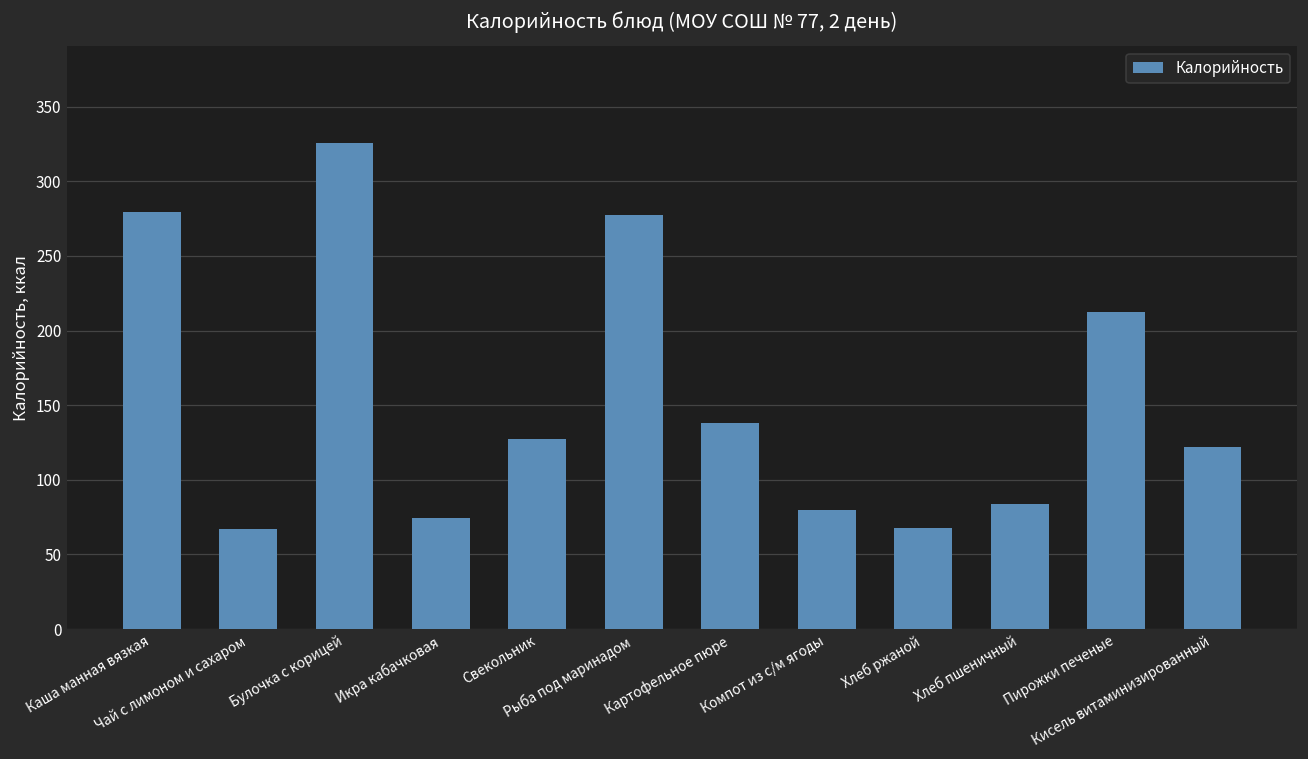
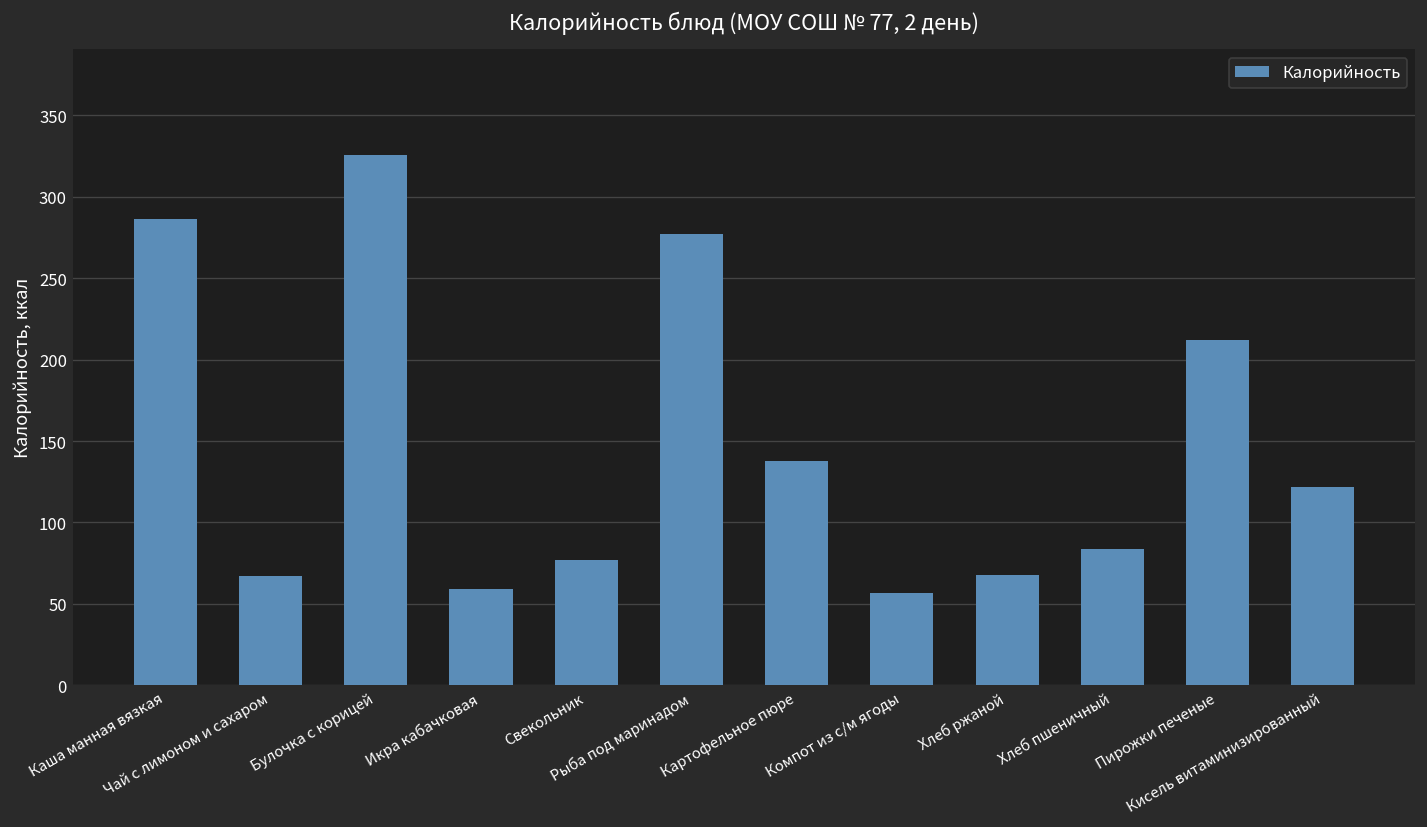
  {
-   "Каша манная вязкая": 279,
+   "Каша манная вязкая": 287,
    "Чай с лимоном и сахаром": 67,
    "Булочка с корицей": 325,
-   "Икра кабачковая": 74,
-   "Свекольник": 128,
+   "Икра кабачковая": 59,
+   "Свекольник": 77,
    "Рыба под маринадом": 277,
    "Картофельное пюре": 138,
-   "Компот из с/м ягоды": 80,
+   "Компот из с/м ягоды": 56,
    "Хлеб ржаной": 68,
    "Хлеб пшеничный": 84,
    "Пирожки печеные": 212,
    "Кисель витаминизированный": 122
  }
